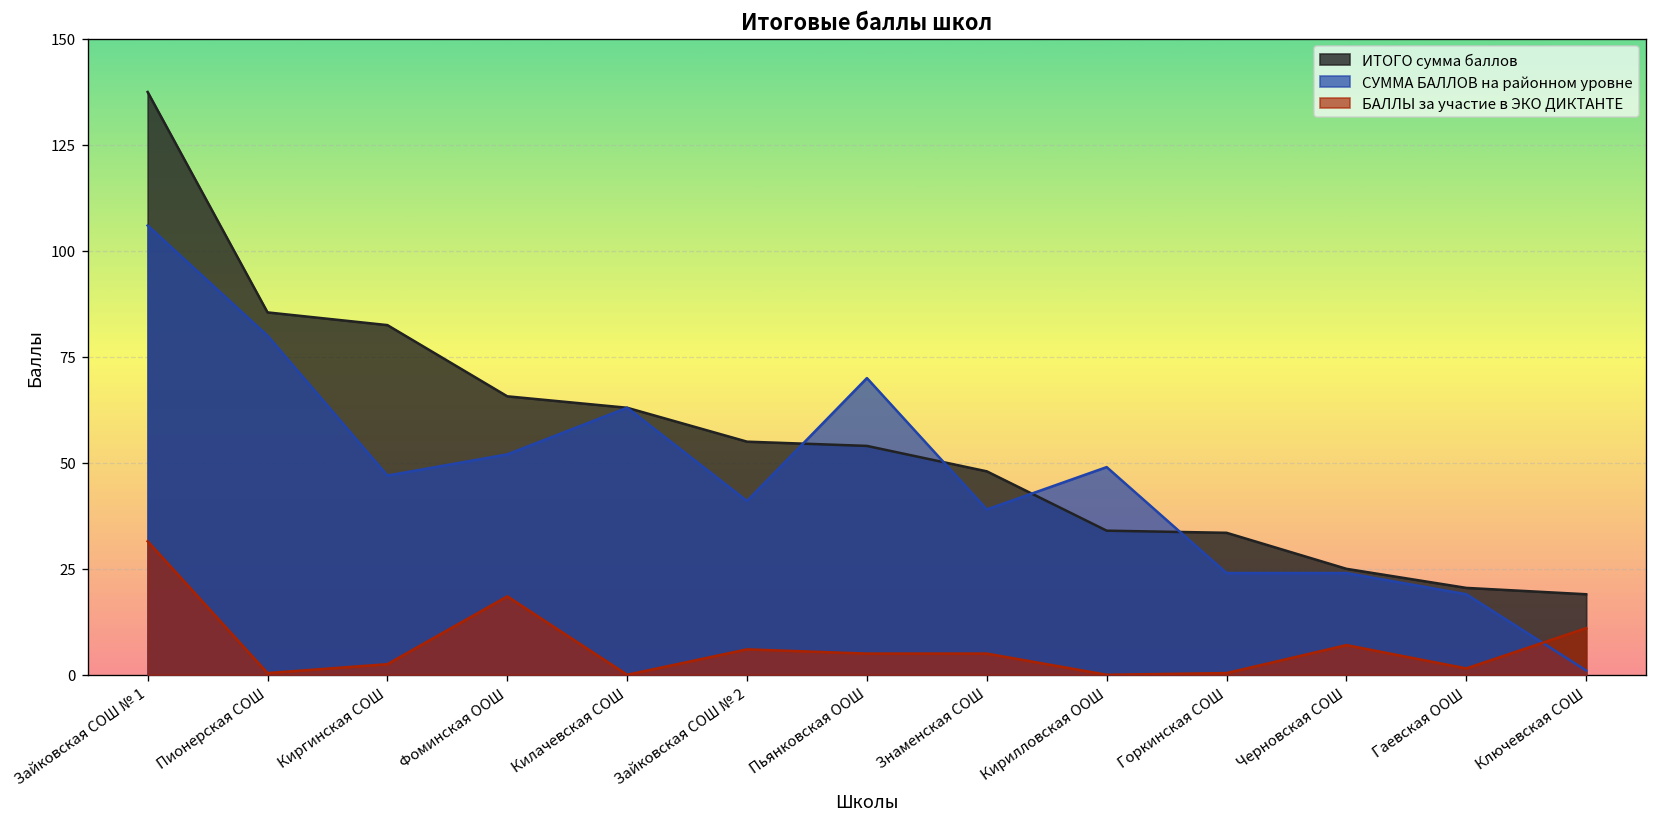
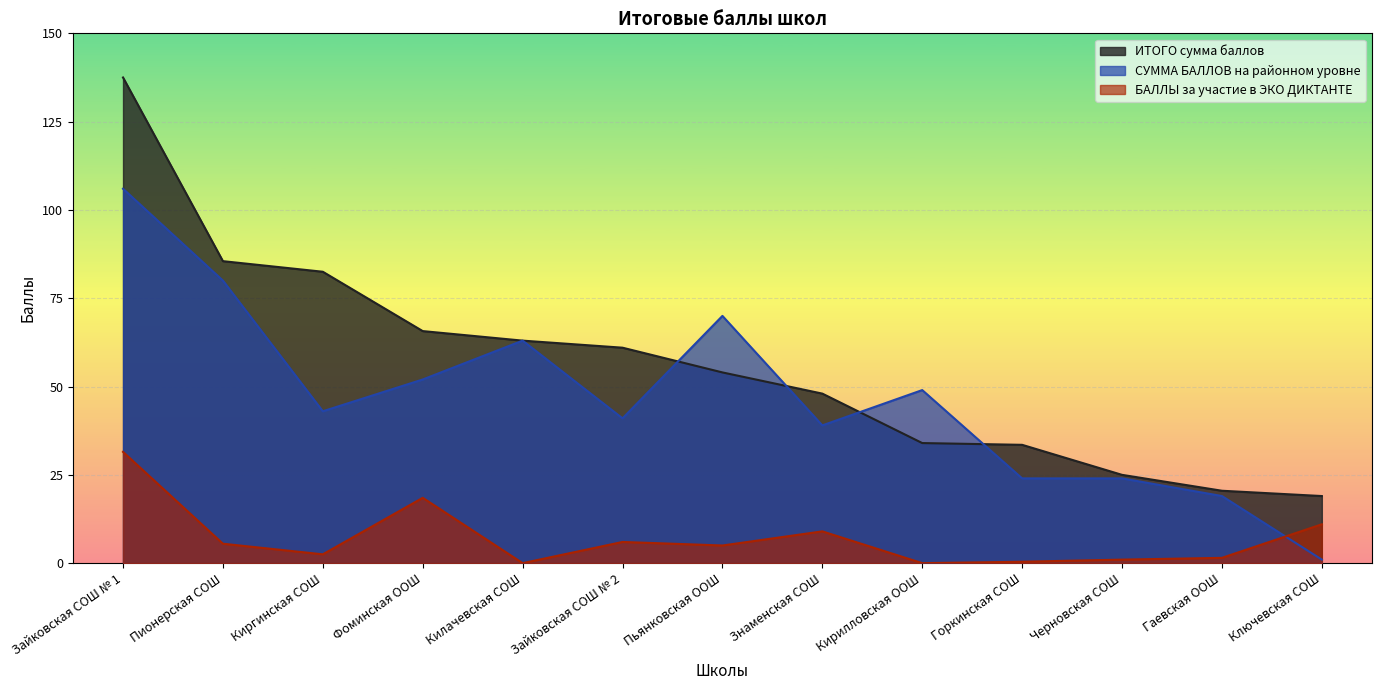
  {
    "ИТОГО сумма баллов": {
      "Зайковская СОШ № 1": 138,
      "Пионерская СОШ": 86,
      "Киргинская СОШ": 83,
      "Фоминская ООШ": 66,
-     "Зайковская СОШ № 2": 55,
+     "Зайковская СОШ № 2": 61,
      "Пьянковская ООШ": 54,
      "Знаменская СОШ": 48,
      "Кирилловская ООШ": 34,
      "Горкинская СОШ": 34,
      "Черновская СОШ": 25,
      "Гаевская ООШ": 21,
      "Ключевская СОШ": 19
    },
    "СУММА БАЛЛОВ на районном уровне": {
      "Зайковская СОШ № 1": 106,
      "Пионерская СОШ": 80,
-     "Киргинская СОШ": 47,
+     "Киргинская СОШ": 43,
      "Фоминская ООШ": 52,
      "Зайковская СОШ № 2": 41,
      "Пьянковская ООШ": 70,
      "Знаменская СОШ": 39,
      "Кирилловская ООШ": 49,
      "Горкинская СОШ": 24,
      "Черновская СОШ": 24,
      "Гаевская ООШ": 19,
      "Ключевская СОШ": 1
    },
    "БАЛЛЫ за участие в ЭКО ДИКТАНТЕ": {
      "Зайковская СОШ № 1": 32,
-     "Пионерская СОШ": 0,
+     "Пионерская СОШ": 6,
      "Киргинская СОШ": 3,
      "Фоминская ООШ": 19,
      "Килачевская СОШ": 0,
      "Зайковская СОШ № 2": 6,
      "Пьянковская ООШ": 5,
-     "Знаменская СОШ": 5,
+     "Знаменская СОШ": 9,
      "Кирилловская ООШ": 0,
      "Горкинская СОШ": 0,
-     "Черновская СОШ": 7,
+     "Черновская СОШ": 1,
      "Гаевская ООШ": 2,
      "Ключевская СОШ": 11
    }
  }
